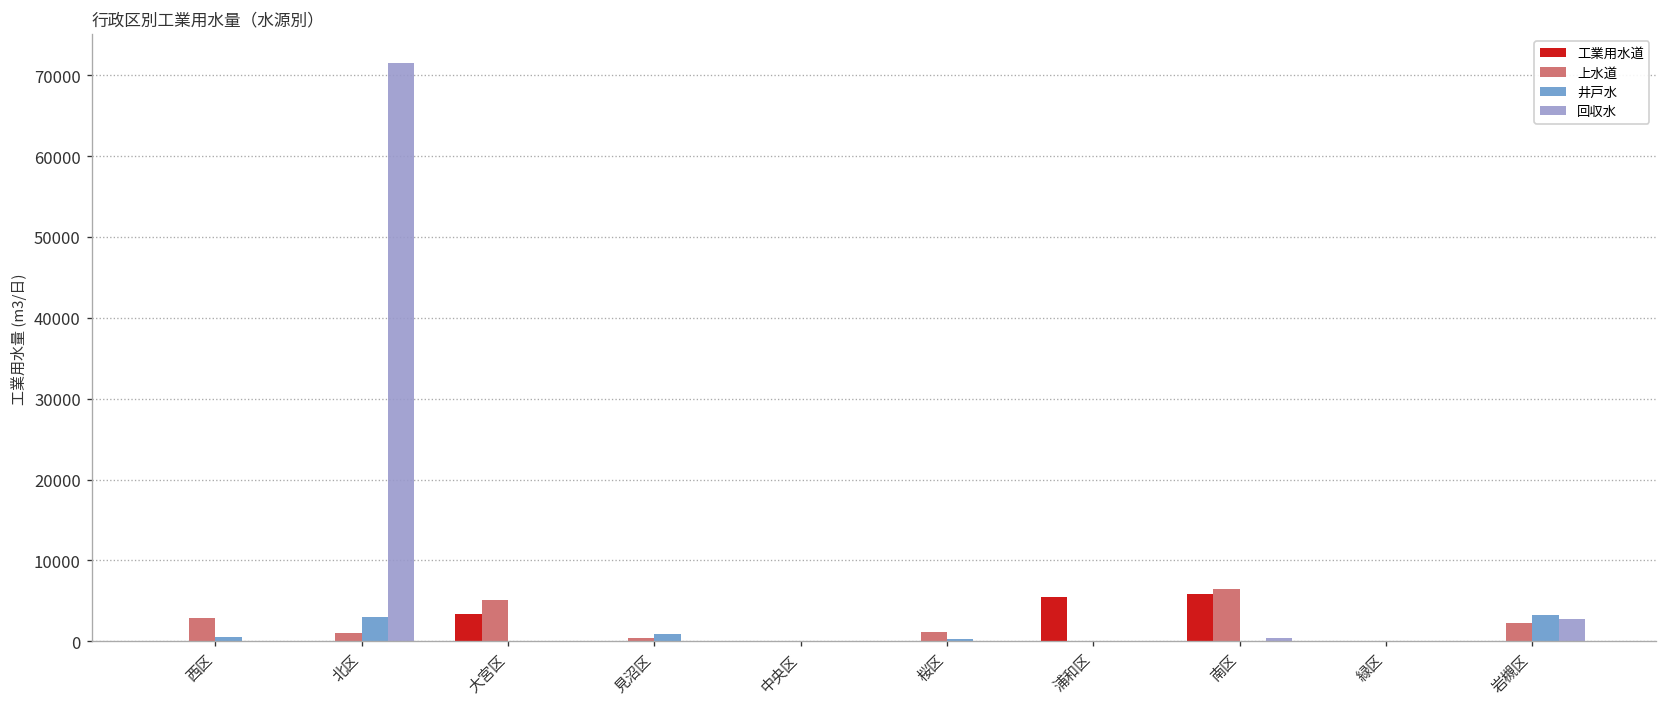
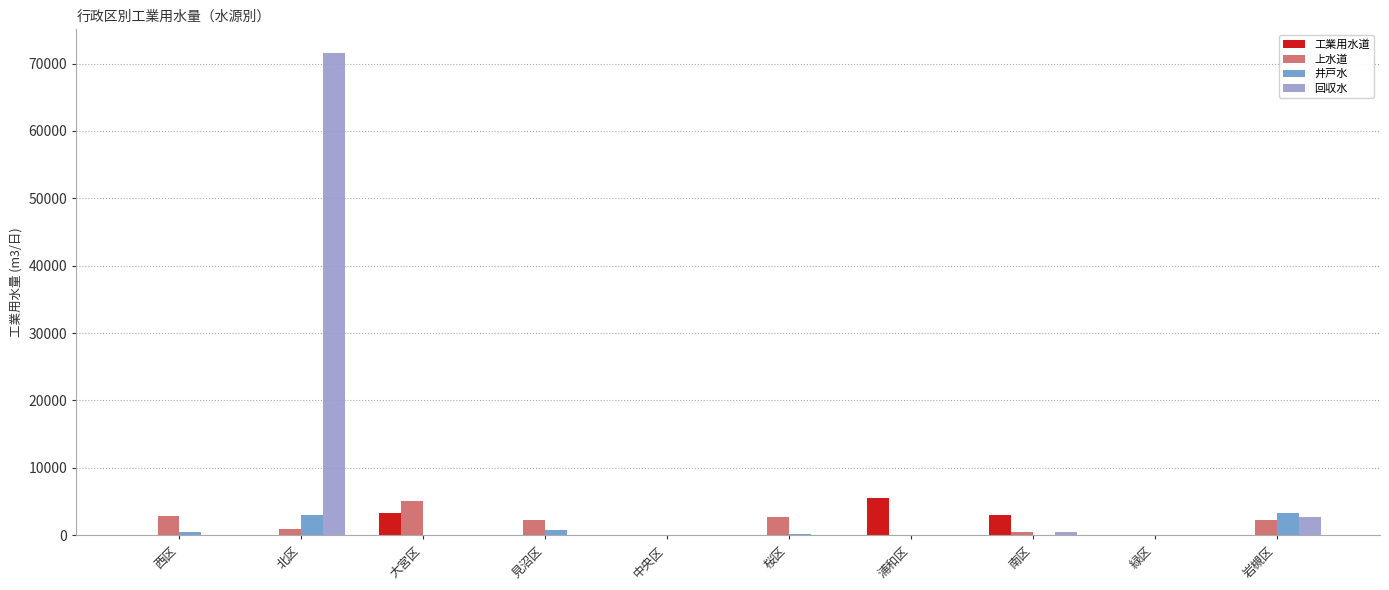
  {
    "工業用水道": {
      "西区": 0,
      "北区": 0,
      "大宮区": 3000,
      "見沼区": 0,
      "浦和区": 6000,
-     "南区": 6000,
+     "南区": 3000,
      "緑区": 0,
      "岩槻区": 0
    },
    "上水道": {
      "西区": 3000,
      "北区": 1000,
      "大宮区": 5000,
-     "見沼区": 0,
-     "桜区": 1000,
-     "南区": 6000,
+     "見沼区": 2000,
+     "桜区": 3000,
+     "南区": 0,
      "岩槻区": 2000
    }
  }
